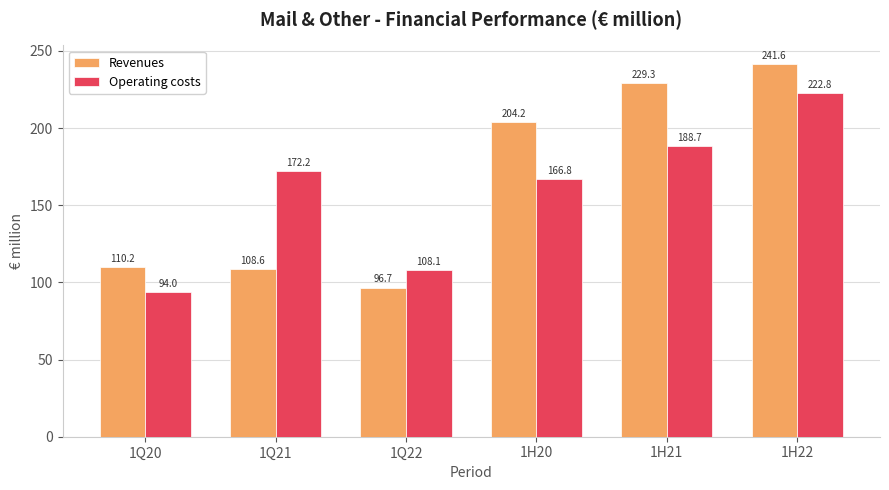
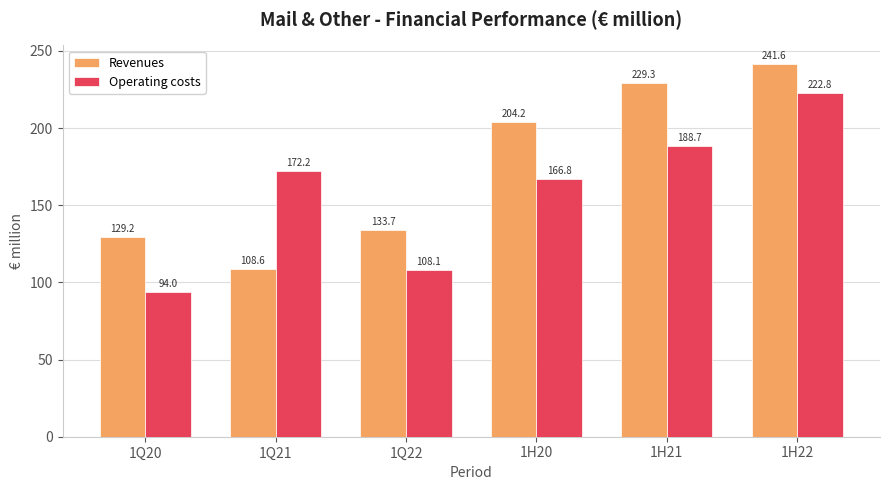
  {
    "Revenues": {
-     "1Q20": 110.2,
+     "1Q20": 129.2,
      "1Q21": 108.6,
-     "1Q22": 96.7,
+     "1Q22": 133.7,
      "1H20": 204.2,
      "1H21": 229.3,
      "1H22": 241.6
    },
    "Operating costs": {
      "1Q20": 94.0,
      "1Q21": 172.2,
      "1Q22": 108.1,
      "1H20": 166.8,
      "1H21": 188.7,
      "1H22": 222.8
    }
  }
